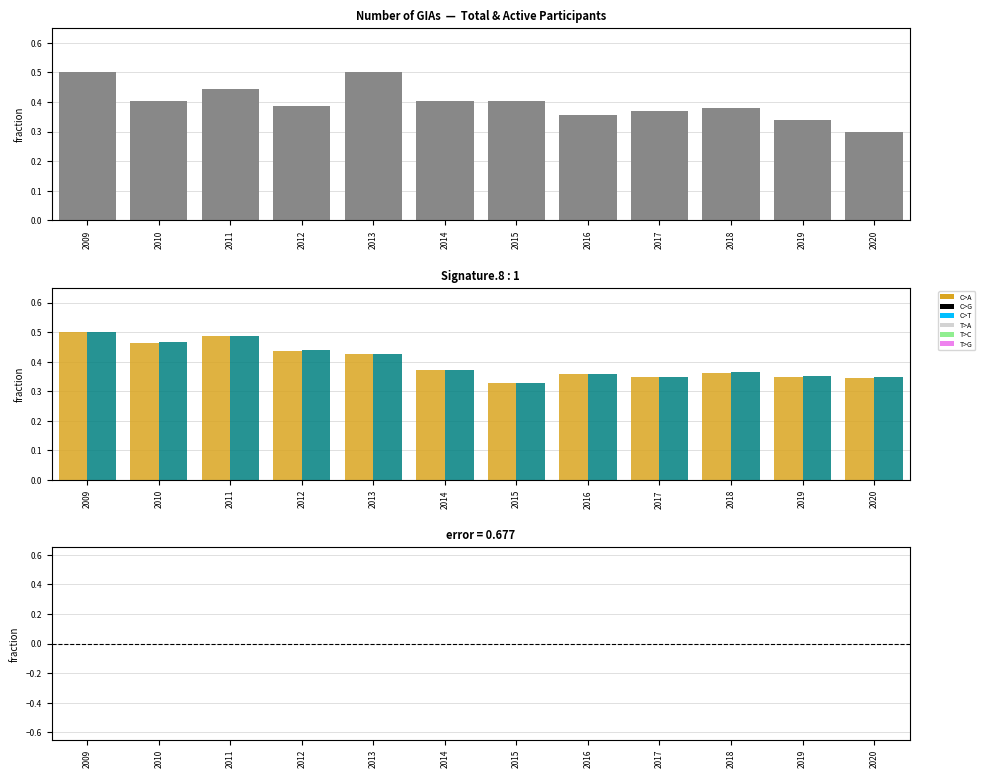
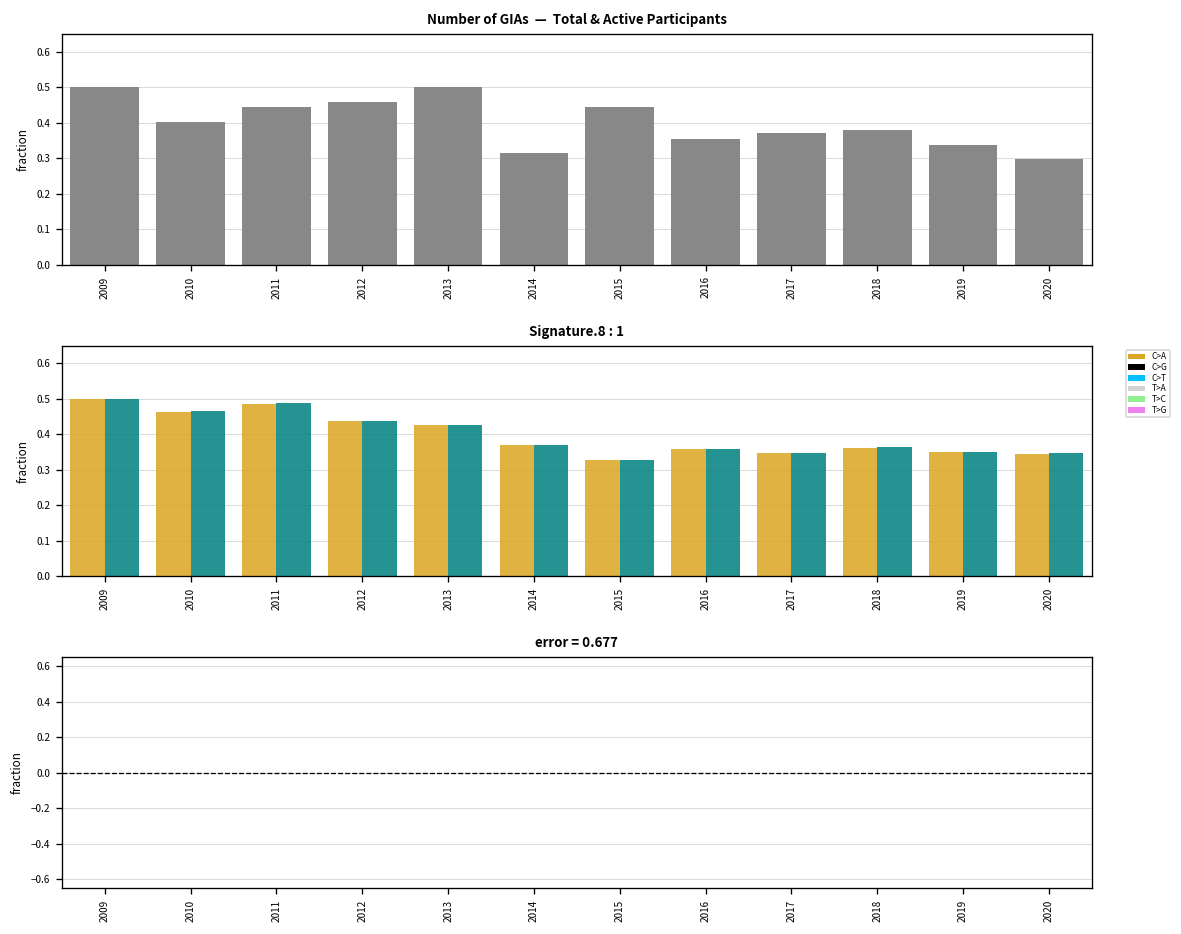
  {
    "Number of GIAs — Total & Active Participants": {
      "2009": 0.50,
      "2010": 0.40,
      "2011": 0.44,
-     "2012": 0.39,
+     "2012": 0.46,
      "2013": 0.50,
-     "2014": 0.40,
-     "2015": 0.40,
+     "2014": 0.31,
+     "2015": 0.44,
      "2016": 0.35,
      "2017": 0.37,
      "2018": 0.38,
      "2019": 0.34,
      "2020": 0.30
    },
    "error = 0.677": {
      "2009": 0.00
    }
  }
